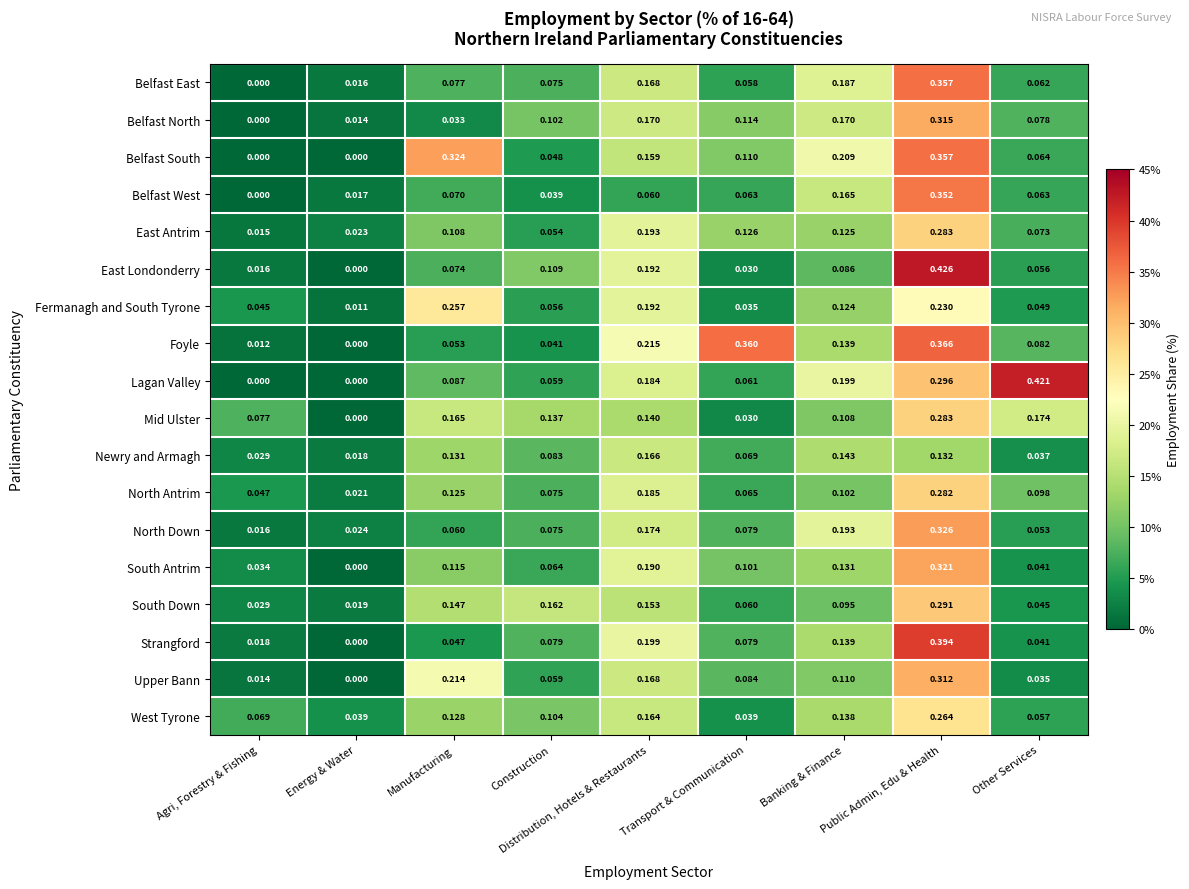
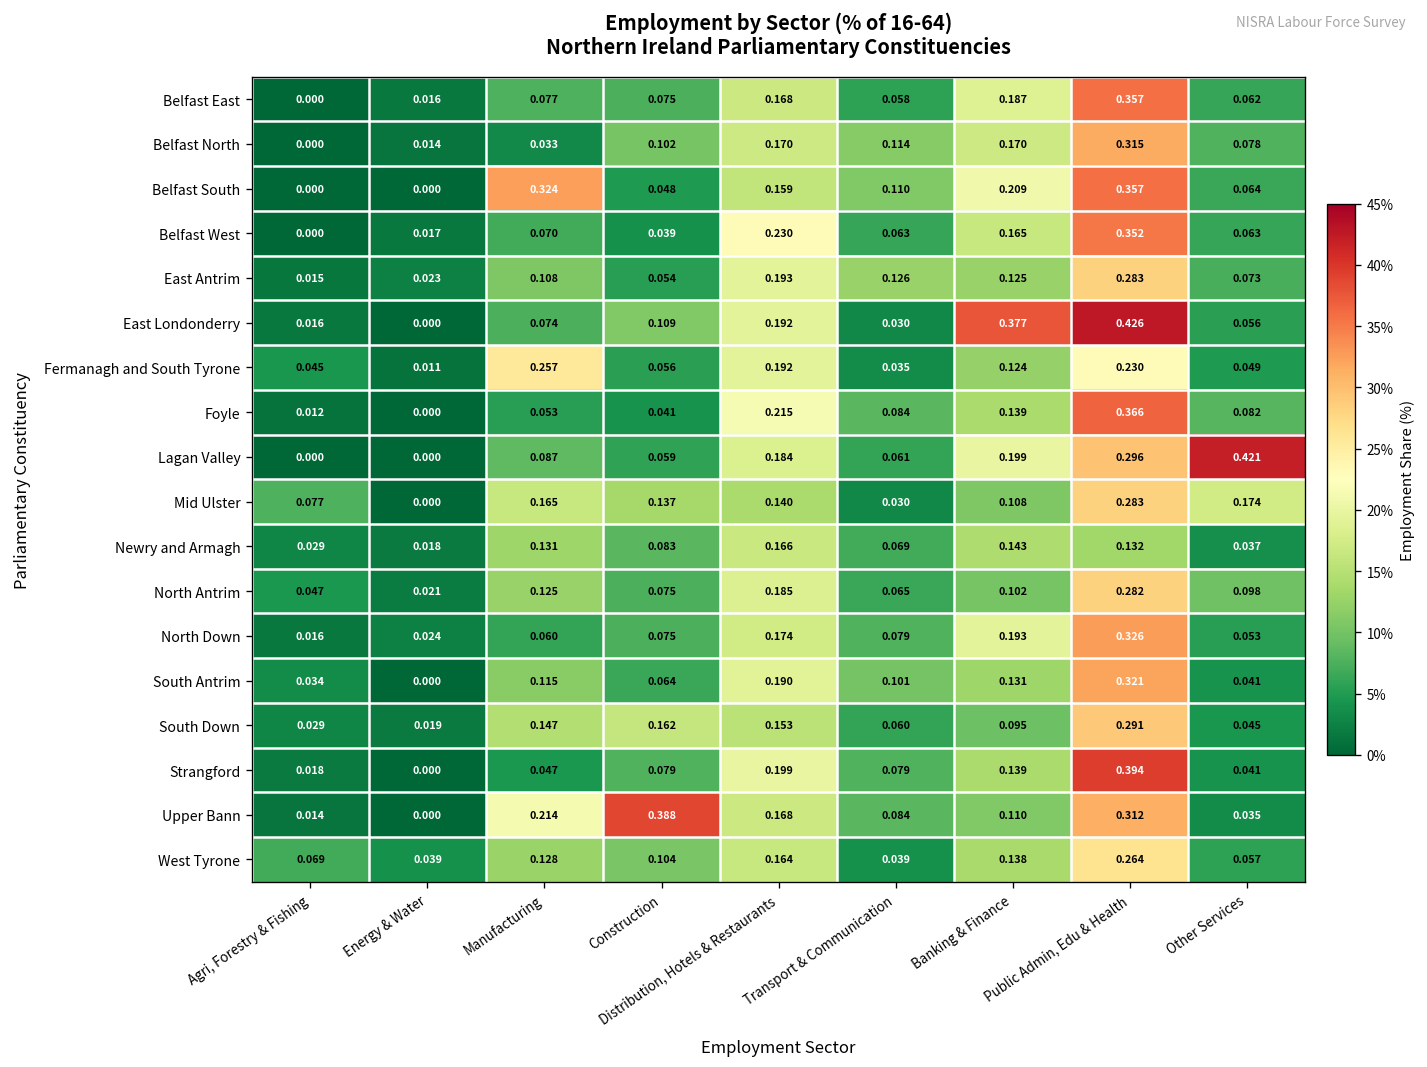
  {
    "Belfast East": {
      "Agri, Forestry & Fishing": 0.000,
      "Energy & Water": 0.016,
      "Manufacturing": 0.077,
      "Construction": 0.075,
      "Distribution, Hotels & Restaurants": 0.168,
      "Transport & Communication": 0.058,
      "Banking & Finance": 0.187,
      "Public Admin, Edu & Health": 0.357,
      "Other Services": 0.062
    },
    "Belfast North": {
      "Agri, Forestry & Fishing": 0.000,
      "Energy & Water": 0.014,
      "Manufacturing": 0.033,
      "Construction": 0.102,
      "Distribution, Hotels & Restaurants": 0.170,
      "Transport & Communication": 0.114,
      "Banking & Finance": 0.170,
      "Public Admin, Edu & Health": 0.315,
      "Other Services": 0.078
    },
    "Belfast South": {
      "Agri, Forestry & Fishing": 0.000,
      "Energy & Water": 0.000,
      "Manufacturing": 0.324,
      "Construction": 0.048,
      "Distribution, Hotels & Restaurants": 0.159,
      "Transport & Communication": 0.110,
      "Banking & Finance": 0.209,
      "Public Admin, Edu & Health": 0.357,
      "Other Services": 0.064
    },
    "Belfast West": {
      "Agri, Forestry & Fishing": 0.000,
      "Energy & Water": 0.017,
      "Manufacturing": 0.070,
      "Construction": 0.039,
-     "Distribution, Hotels & Restaurants": 0.060,
+     "Distribution, Hotels & Restaurants": 0.230,
      "Transport & Communication": 0.063,
      "Banking & Finance": 0.165,
      "Public Admin, Edu & Health": 0.352,
      "Other Services": 0.063
    },
    "East Antrim": {
      "Agri, Forestry & Fishing": 0.015,
      "Energy & Water": 0.023,
      "Manufacturing": 0.108,
      "Construction": 0.054,
      "Distribution, Hotels & Restaurants": 0.193,
      "Transport & Communication": 0.126,
      "Banking & Finance": 0.125,
      "Public Admin, Edu & Health": 0.283,
      "Other Services": 0.073
    },
    "East Londonderry": {
      "Agri, Forestry & Fishing": 0.016,
      "Energy & Water": 0.000,
      "Manufacturing": 0.074,
      "Construction": 0.109,
      "Distribution, Hotels & Restaurants": 0.192,
      "Transport & Communication": 0.030,
-     "Banking & Finance": 0.086,
+     "Banking & Finance": 0.377,
      "Public Admin, Edu & Health": 0.426,
      "Other Services": 0.056
    },
    "Fermanagh and South Tyrone": {
      "Agri, Forestry & Fishing": 0.045,
      "Energy & Water": 0.011,
      "Manufacturing": 0.257,
      "Construction": 0.056,
      "Distribution, Hotels & Restaurants": 0.192,
      "Transport & Communication": 0.035,
      "Banking & Finance": 0.124,
      "Public Admin, Edu & Health": 0.230,
      "Other Services": 0.049
    },
    "Foyle": {
      "Agri, Forestry & Fishing": 0.012,
      "Energy & Water": 0.000,
      "Manufacturing": 0.053,
      "Construction": 0.041,
      "Distribution, Hotels & Restaurants": 0.215,
-     "Transport & Communication": 0.360,
+     "Transport & Communication": 0.084,
      "Banking & Finance": 0.139,
      "Public Admin, Edu & Health": 0.366,
      "Other Services": 0.082
    },
    "Lagan Valley": {
      "Agri, Forestry & Fishing": 0.000,
      "Energy & Water": 0.000,
      "Manufacturing": 0.087,
      "Construction": 0.059,
      "Distribution, Hotels & Restaurants": 0.184,
      "Transport & Communication": 0.061,
      "Banking & Finance": 0.199,
      "Public Admin, Edu & Health": 0.296,
      "Other Services": 0.421
    },
    "Mid Ulster": {
      "Agri, Forestry & Fishing": 0.077,
      "Energy & Water": 0.000,
      "Manufacturing": 0.165,
      "Construction": 0.137,
      "Distribution, Hotels & Restaurants": 0.140,
      "Transport & Communication": 0.030,
      "Banking & Finance": 0.108,
      "Public Admin, Edu & Health": 0.283,
      "Other Services": 0.174
    },
    "Newry and Armagh": {
      "Agri, Forestry & Fishing": 0.029,
      "Energy & Water": 0.018,
      "Manufacturing": 0.131,
      "Construction": 0.083,
      "Distribution, Hotels & Restaurants": 0.166,
      "Transport & Communication": 0.069,
      "Banking & Finance": 0.143,
      "Public Admin, Edu & Health": 0.132,
      "Other Services": 0.037
    },
    "North Antrim": {
      "Agri, Forestry & Fishing": 0.047,
      "Energy & Water": 0.021,
      "Manufacturing": 0.125,
      "Construction": 0.075,
      "Distribution, Hotels & Restaurants": 0.185,
      "Transport & Communication": 0.065,
      "Banking & Finance": 0.102,
      "Public Admin, Edu & Health": 0.282,
      "Other Services": 0.098
    },
    "North Down": {
      "Agri, Forestry & Fishing": 0.016,
      "Energy & Water": 0.024,
      "Manufacturing": 0.060,
      "Construction": 0.075,
      "Distribution, Hotels & Restaurants": 0.174,
      "Transport & Communication": 0.079,
      "Banking & Finance": 0.193,
      "Public Admin, Edu & Health": 0.326,
      "Other Services": 0.053
    },
    "South Antrim": {
      "Agri, Forestry & Fishing": 0.034,
      "Energy & Water": 0.000,
      "Manufacturing": 0.115,
      "Construction": 0.064,
      "Distribution, Hotels & Restaurants": 0.190,
      "Transport & Communication": 0.101,
      "Banking & Finance": 0.131,
      "Public Admin, Edu & Health": 0.321,
      "Other Services": 0.041
    },
    "South Down": {
      "Agri, Forestry & Fishing": 0.029,
      "Energy & Water": 0.019,
      "Manufacturing": 0.147,
      "Construction": 0.162,
      "Distribution, Hotels & Restaurants": 0.153,
      "Transport & Communication": 0.060,
      "Banking & Finance": 0.095,
      "Public Admin, Edu & Health": 0.291,
      "Other Services": 0.045
    },
    "Strangford": {
      "Agri, Forestry & Fishing": 0.018,
      "Energy & Water": 0.000,
      "Manufacturing": 0.047,
      "Construction": 0.079,
      "Distribution, Hotels & Restaurants": 0.199,
      "Transport & Communication": 0.079,
      "Banking & Finance": 0.139,
      "Public Admin, Edu & Health": 0.394,
      "Other Services": 0.041
    },
    "Upper Bann": {
      "Agri, Forestry & Fishing": 0.014,
      "Energy & Water": 0.000,
      "Manufacturing": 0.214,
-     "Construction": 0.059,
+     "Construction": 0.388,
      "Distribution, Hotels & Restaurants": 0.168,
      "Transport & Communication": 0.084,
      "Banking & Finance": 0.110,
      "Public Admin, Edu & Health": 0.312,
      "Other Services": 0.035
    },
    "West Tyrone": {
      "Agri, Forestry & Fishing": 0.069,
      "Energy & Water": 0.039,
      "Manufacturing": 0.128,
      "Construction": 0.104,
      "Distribution, Hotels & Restaurants": 0.164,
      "Transport & Communication": 0.039,
      "Banking & Finance": 0.138,
      "Public Admin, Edu & Health": 0.264,
      "Other Services": 0.057
    }
  }
